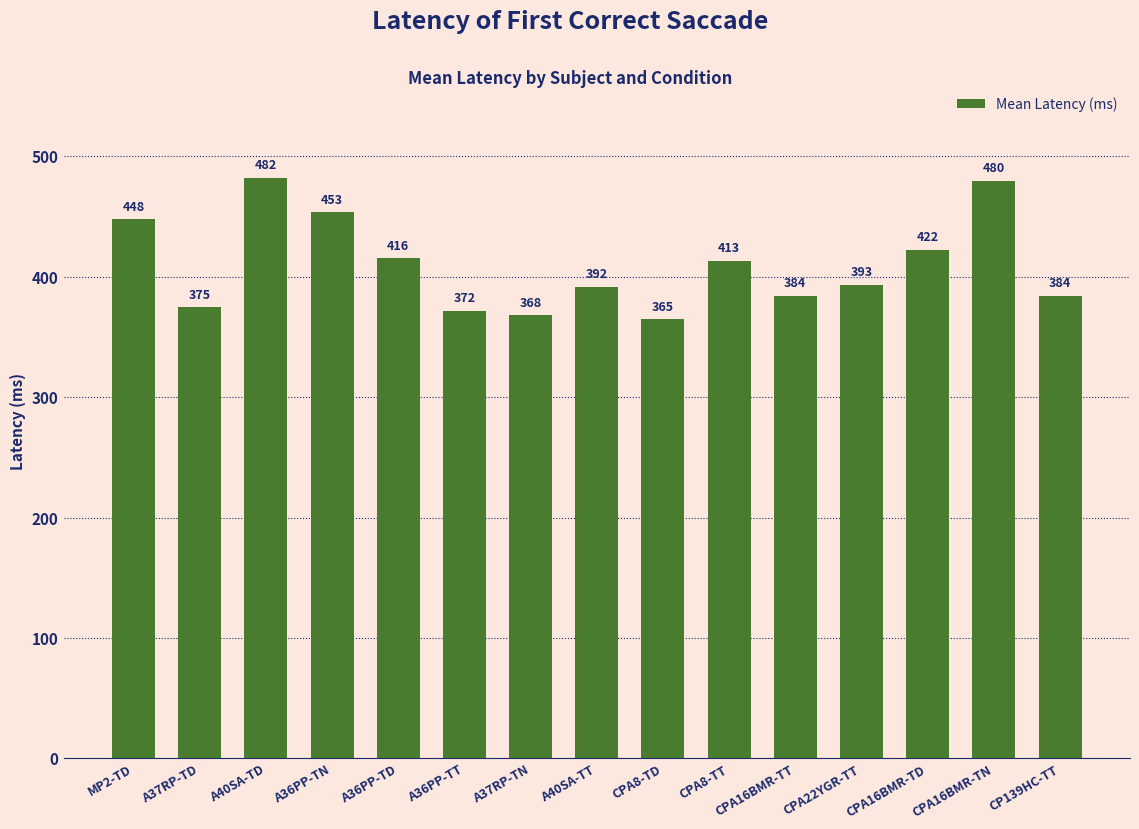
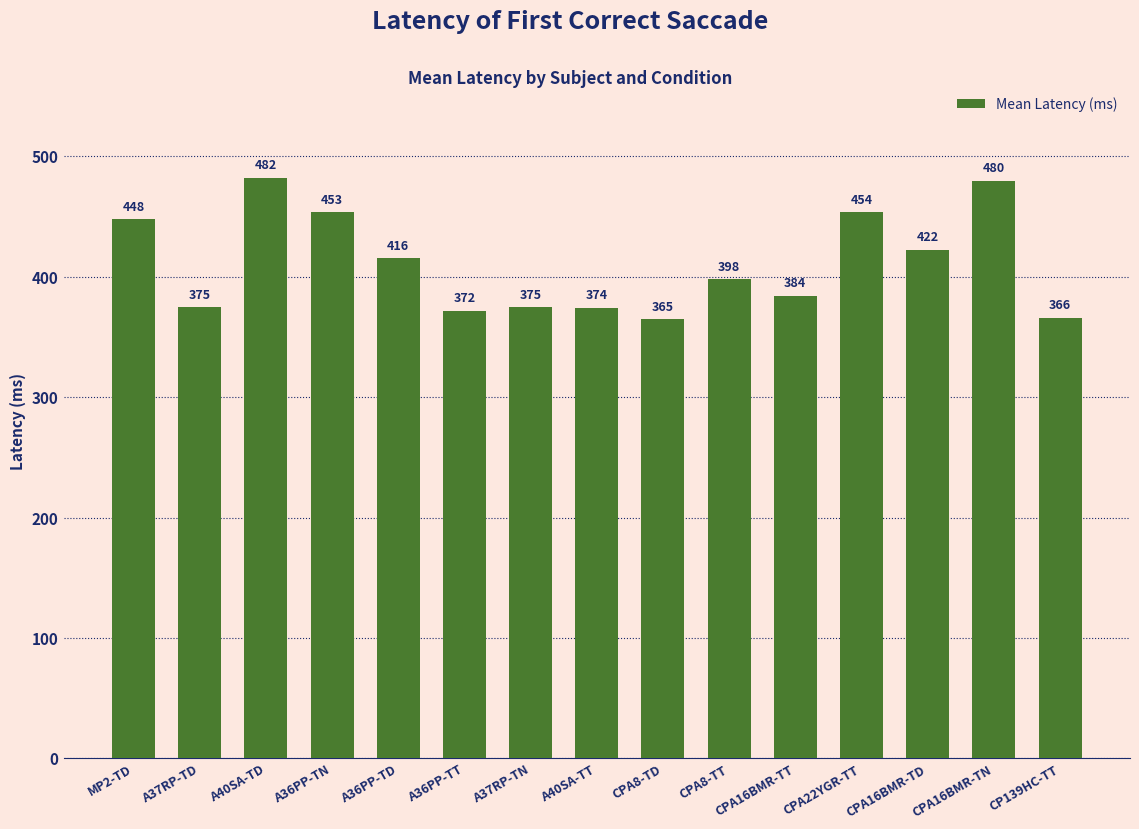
  {
    "MP2-TD": 448,
    "A37RP-TD": 375,
    "A40SA-TD": 482,
    "A36PP-TN": 453,
    "A36PP-TD": 416,
    "A36PP-TT": 372,
-   "A37RP-TN": 368,
-   "A40SA-TT": 392,
+   "A37RP-TN": 375,
+   "A40SA-TT": 374,
    "CPA8-TD": 365,
-   "CPA8-TT": 413,
+   "CPA8-TT": 398,
    "CPA16BMR-TT": 384,
-   "CPA22YGR-TT": 393,
+   "CPA22YGR-TT": 454,
    "CPA16BMR-TD": 422,
    "CPA16BMR-TN": 480,
-   "CP139HC-TT": 384
+   "CP139HC-TT": 366
  }
